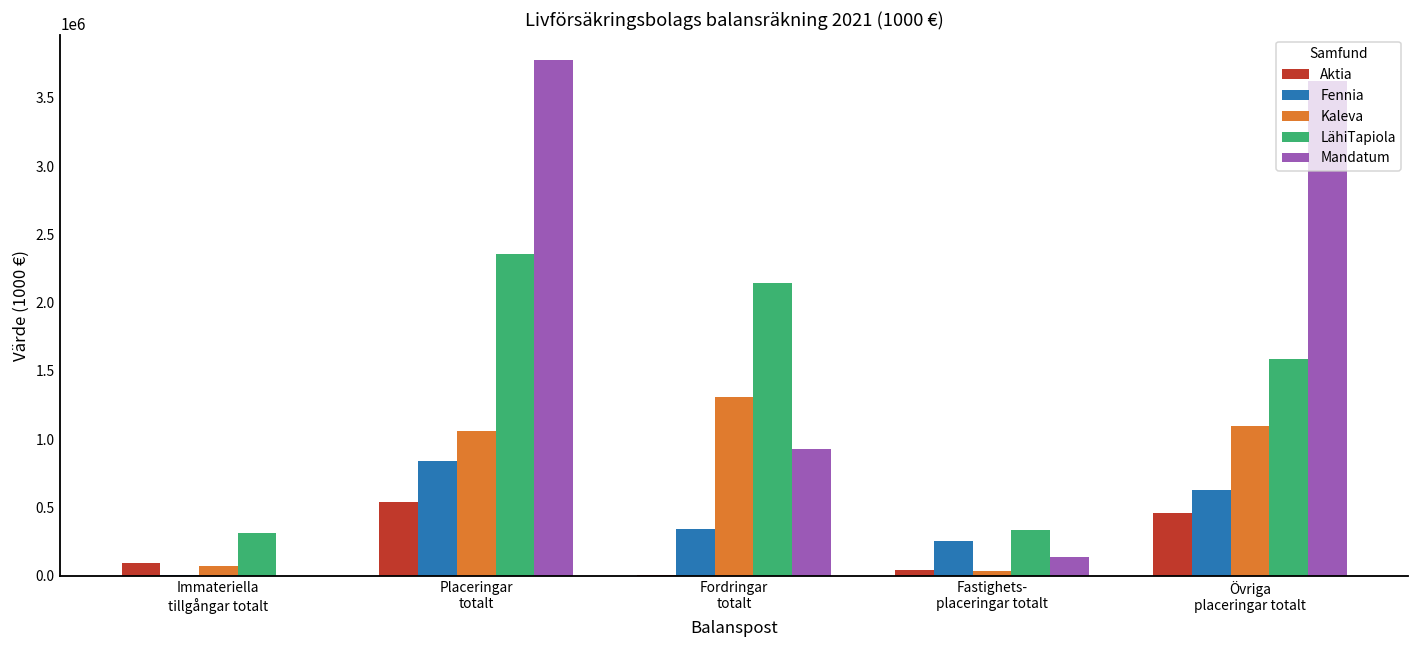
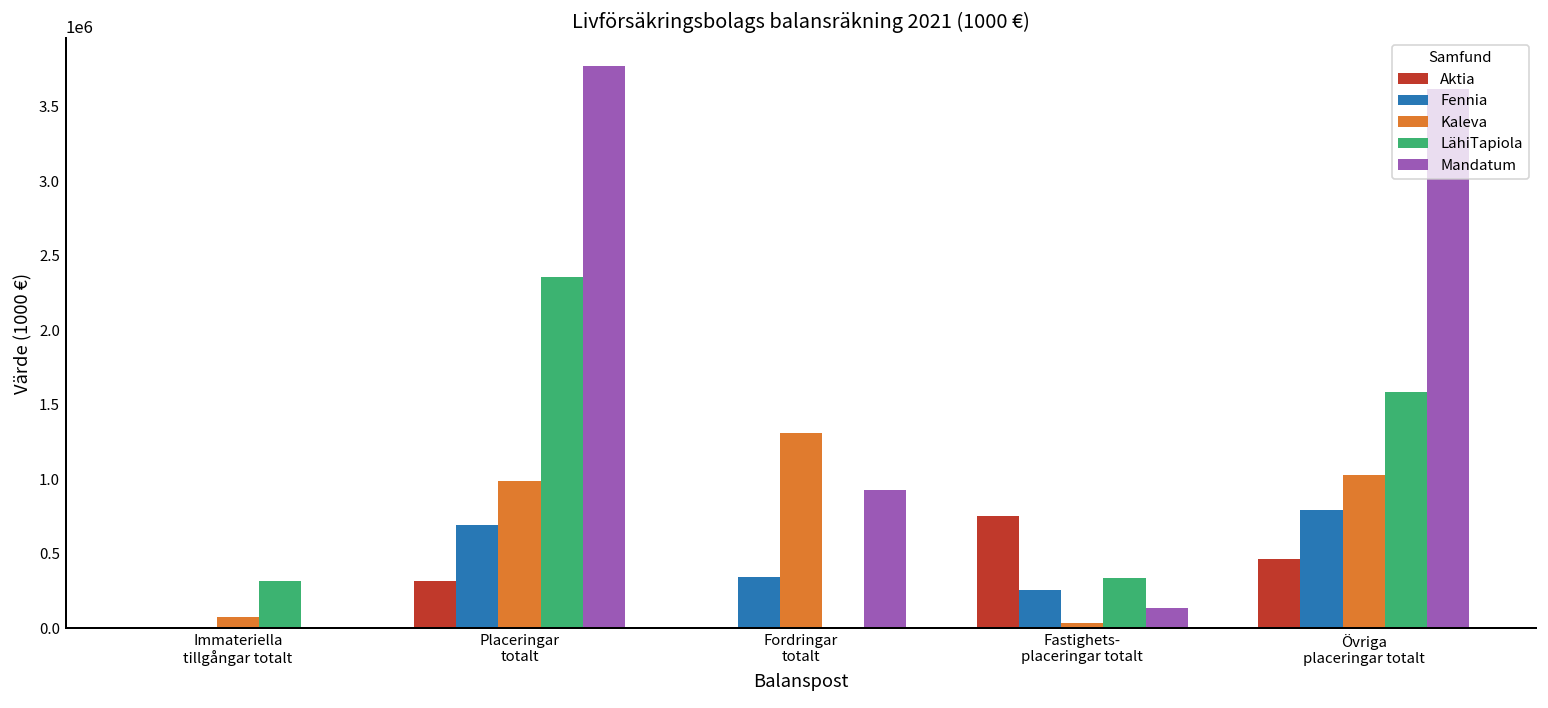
  {
    "Aktia": {
-     "Immateriella tillgångar totalt": 90000,
-     "Placeringar totalt": 540000,
-     "Fastighets- placeringar totalt": 40000,
+     "Immateriella tillgångar totalt": 0,
+     "Placeringar totalt": 310000,
+     "Fastighets- placeringar totalt": 750000,
      "Övriga placeringar totalt": 460000
    },
    "Fennia": {
-     "Placeringar totalt": 840000,
+     "Placeringar totalt": 690000,
      "Fordringar totalt": 340000,
      "Fastighets- placeringar totalt": 250000,
-     "Övriga placeringar totalt": 630000
+     "Övriga placeringar totalt": 800000
    },
    "Kaleva": {
      "Immateriella tillgångar totalt": 70000,
-     "Placeringar totalt": 1060000,
+     "Placeringar totalt": 980000,
      "Fordringar totalt": 1310000,
      "Fastighets- placeringar totalt": 30000,
-     "Övriga placeringar totalt": 1100000
+     "Övriga placeringar totalt": 1030000
    },
    "LähiTapiola": {
      "Immateriella tillgångar totalt": 310000,
      "Placeringar totalt": 2350000,
-     "Fordringar totalt": 2140000,
+     "Fordringar totalt": 0,
      "Fastighets- placeringar totalt": 340000,
      "Övriga placeringar totalt": 1590000
    },
    "Mandatum": {
      "Placeringar totalt": 3770000,
      "Fordringar totalt": 930000,
      "Fastighets- placeringar totalt": 140000
    }
  }
